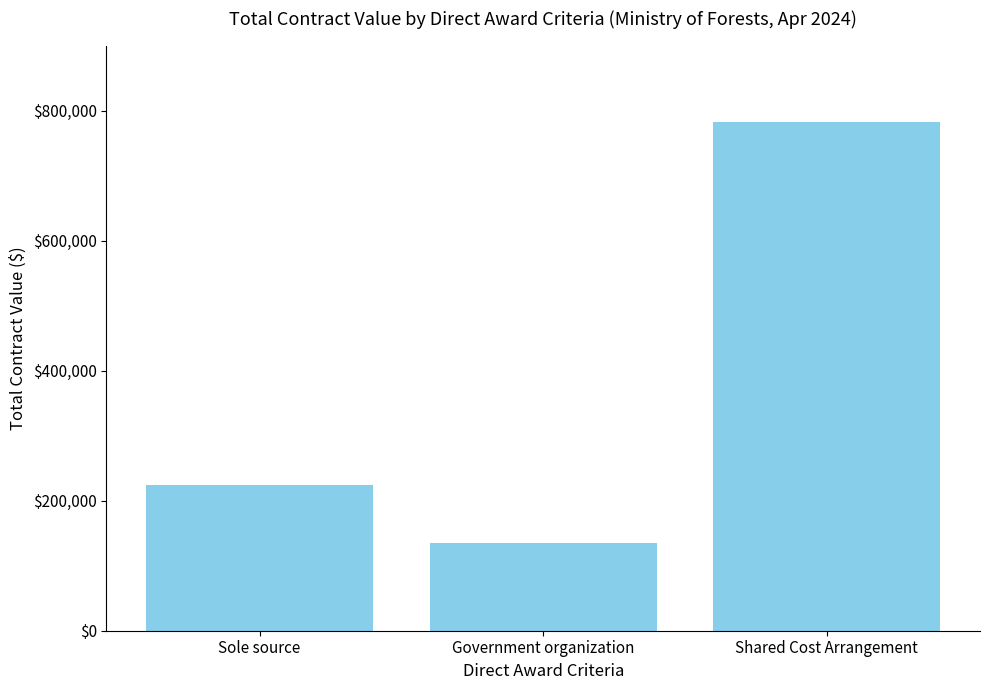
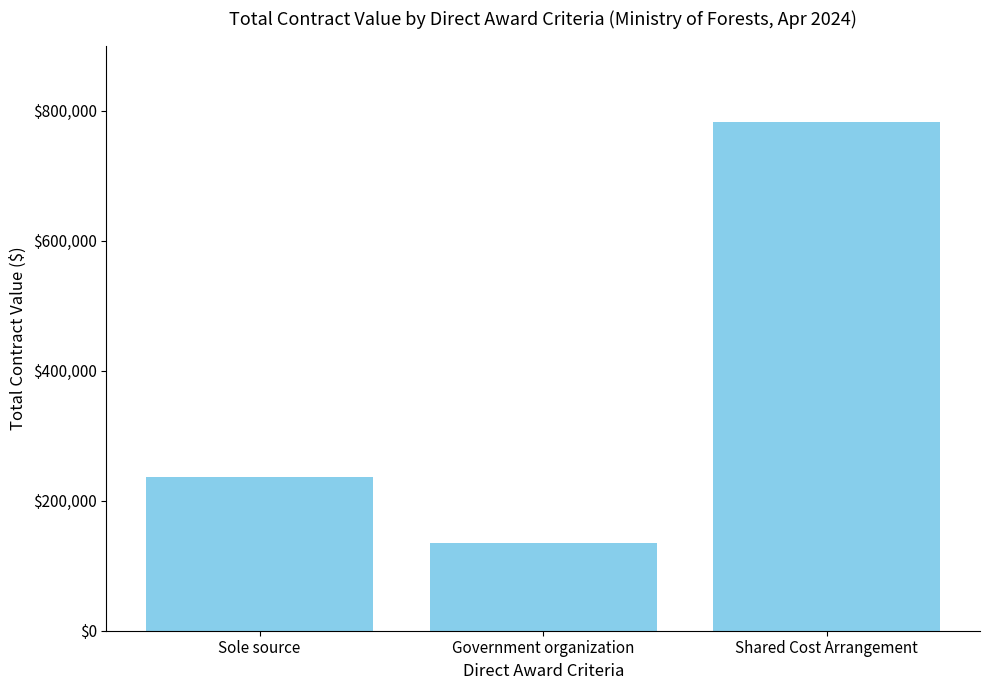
  {
-   "Sole source": "$220,000",
+   "Sole source": "$240,000",
    "Government organization": "$130,000",
    "Shared Cost Arrangement": "$780,000"
  }
